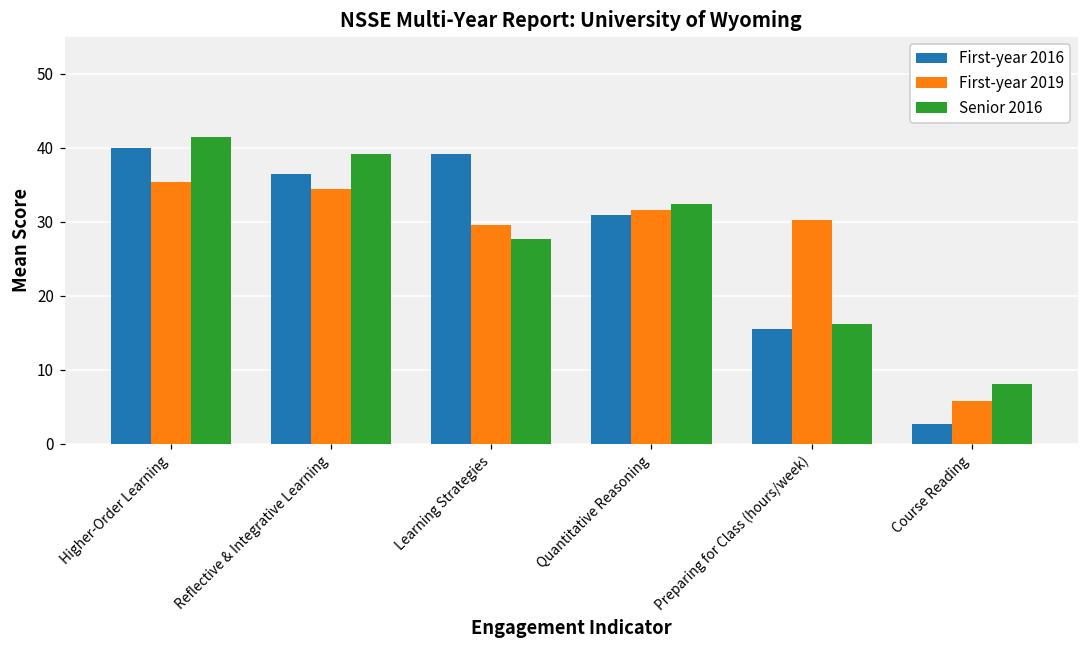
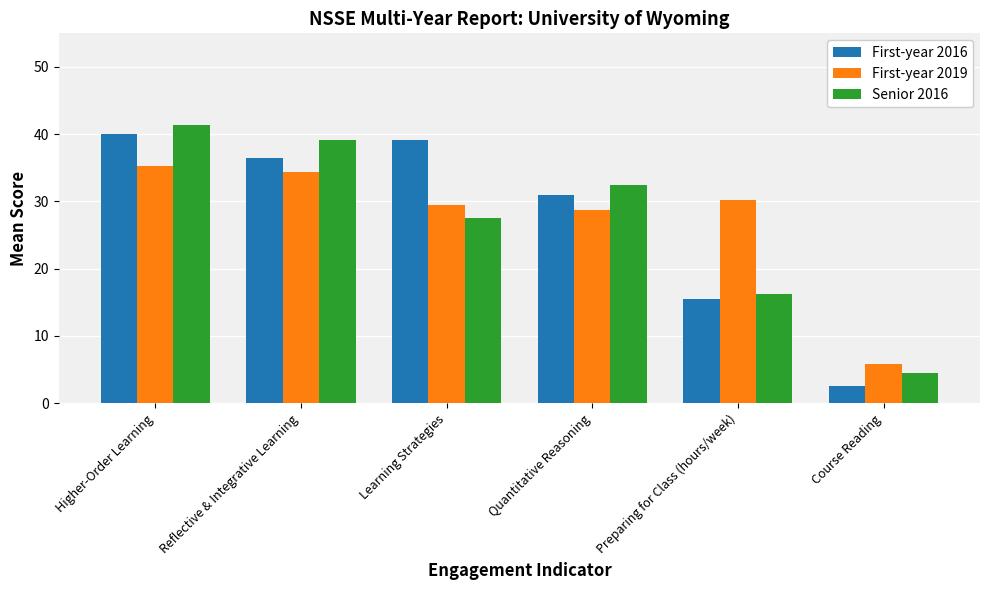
  {
    "First-year 2016": {
      "Higher-Order Learning": 40,
      "Reflective & Integrative Learning": 36,
      "Learning Strategies": 39,
      "Quantitative Reasoning": 31,
      "Preparing for Class (hours/week)": 15,
      "Course Reading": 3
    },
    "First-year 2019": {
      "Higher-Order Learning": 35,
      "Reflective & Integrative Learning": 34,
      "Learning Strategies": 29,
-     "Quantitative Reasoning": 32,
+     "Quantitative Reasoning": 29,
      "Preparing for Class (hours/week)": 30,
      "Course Reading": 6
    },
    "Senior 2016": {
      "Higher-Order Learning": 41,
      "Reflective & Integrative Learning": 39,
      "Learning Strategies": 28,
      "Quantitative Reasoning": 32,
      "Preparing for Class (hours/week)": 16,
-     "Course Reading": 8
+     "Course Reading": 4
    }
  }
